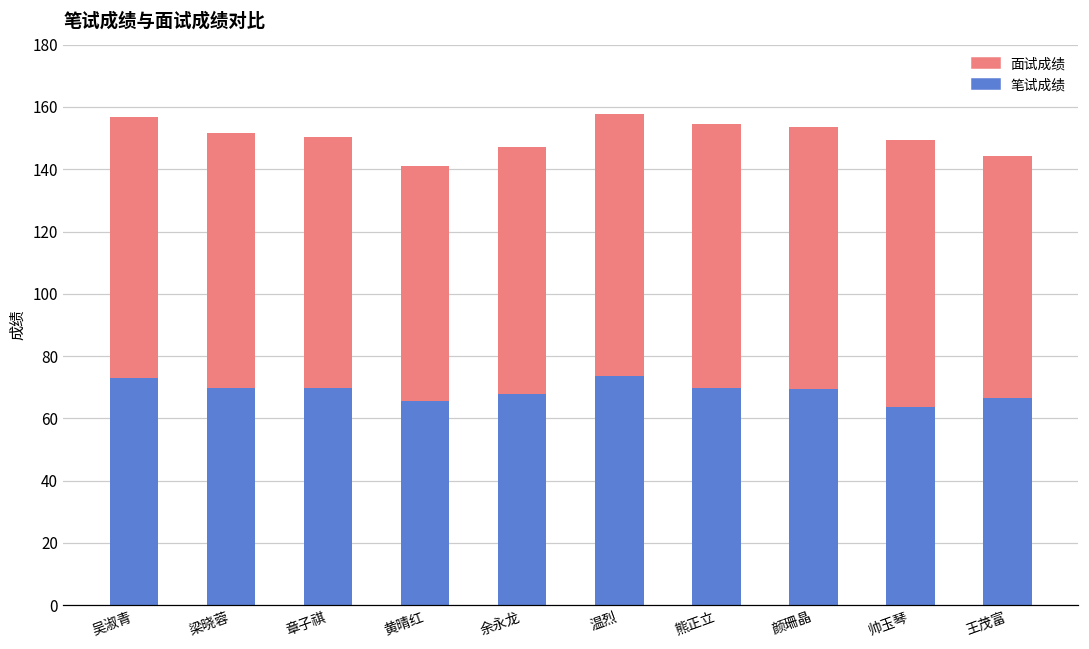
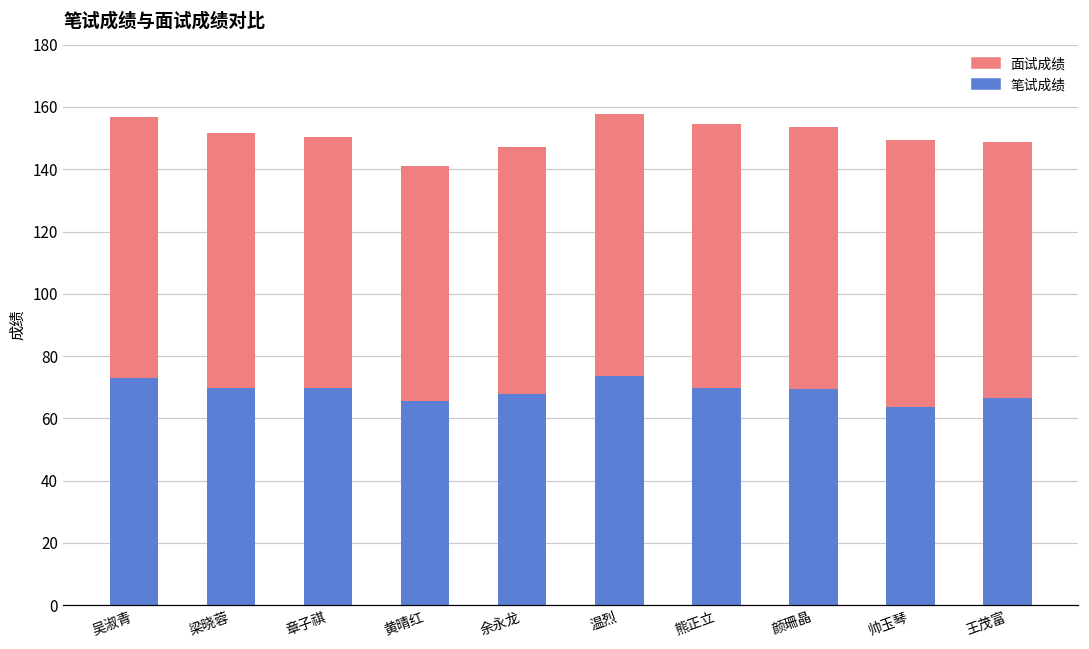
  {
    "笔试成绩": {
      "吴淑青": 73,
      "梁晓蓉": 70,
      "章子祺": 70,
      "黄晴红": 66,
      "余永龙": 68,
      "温烈": 74,
      "熊正立": 70,
      "颜珊晶": 70,
      "帅玉琴": 64,
      "王茂富": 67
    },
    "面试成绩": {
      "吴淑青": 84,
      "梁晓蓉": 82,
      "章子祺": 81,
      "黄晴红": 75,
      "余永龙": 79,
      "温烈": 84,
      "熊正立": 85,
      "颜珊晶": 84,
      "帅玉琴": 86,
-     "王茂富": 78
+     "王茂富": 82
    }
  }
